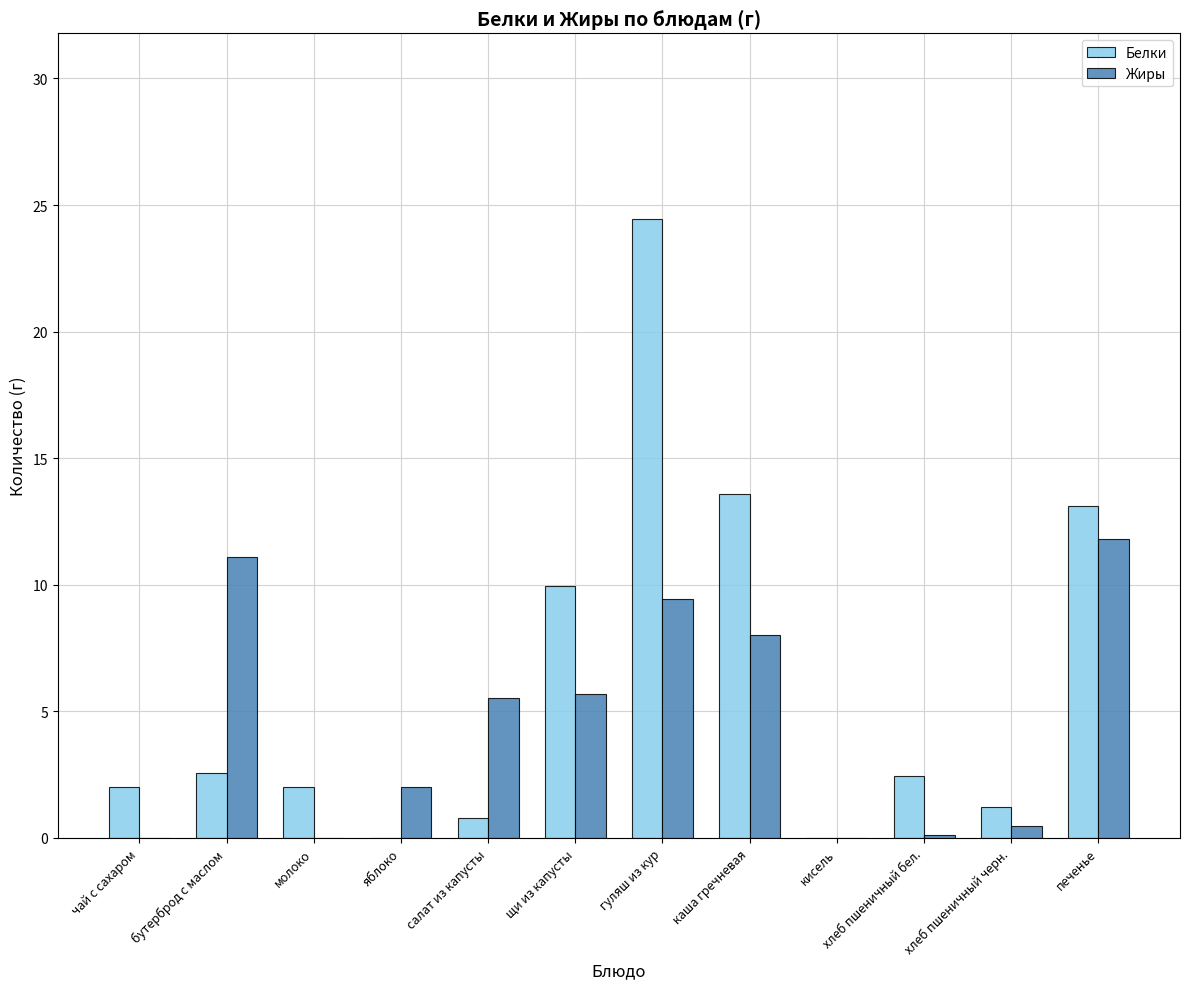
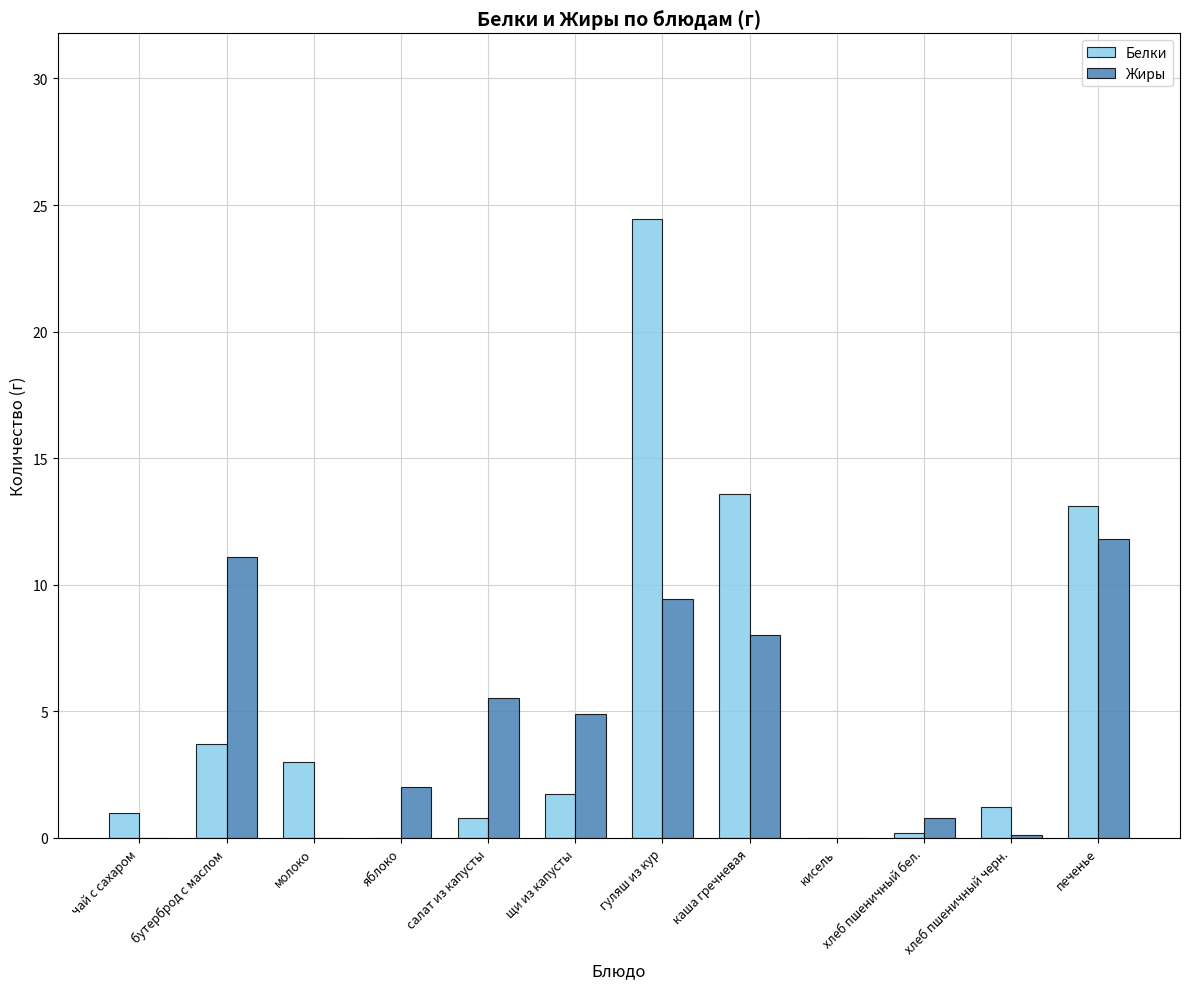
  {
    "Белки": {
-     "чай с сахаром": 2,
-     "бутерброд с маслом": 2.6,
-     "молоко": 2,
+     "чай с сахаром": 1,
+     "бутерброд с маслом": 3.7,
+     "молоко": 3,
      "яблоко": 0.0,
      "салат из капусты": 0.8,
-     "щи из капусты": 10.0,
+     "щи из капусты": 1.8,
      "гуляш из кур": 24.5,
      "каша гречневая": 13.6,
      "кисель": 0.0,
-     "хлеб пшеничный бел.": 2.4,
+     "хлеб пшеничный бел.": 0.2,
      "хлеб пшеничный черн.": 1.2,
      "печенье": 13.1
    },
    "Жиры": {
      "чай с сахаром": 0.0,
      "бутерброд с маслом": 11.1,
      "молоко": 0.0,
      "яблоко": 2.0,
      "салат из капусты": 5.5,
-     "щи из капусты": 5.7,
+     "щи из капусты": 4.9,
      "гуляш из кур": 9.4,
      "каша гречневая": 8.0,
      "кисель": 0.0,
-     "хлеб пшеничный бел.": 0.1,
-     "хлеб пшеничный черн.": 0.5,
+     "хлеб пшеничный бел.": 0.8,
+     "хлеб пшеничный черн.": 0.1,
      "печенье": 11.8
    }
  }
